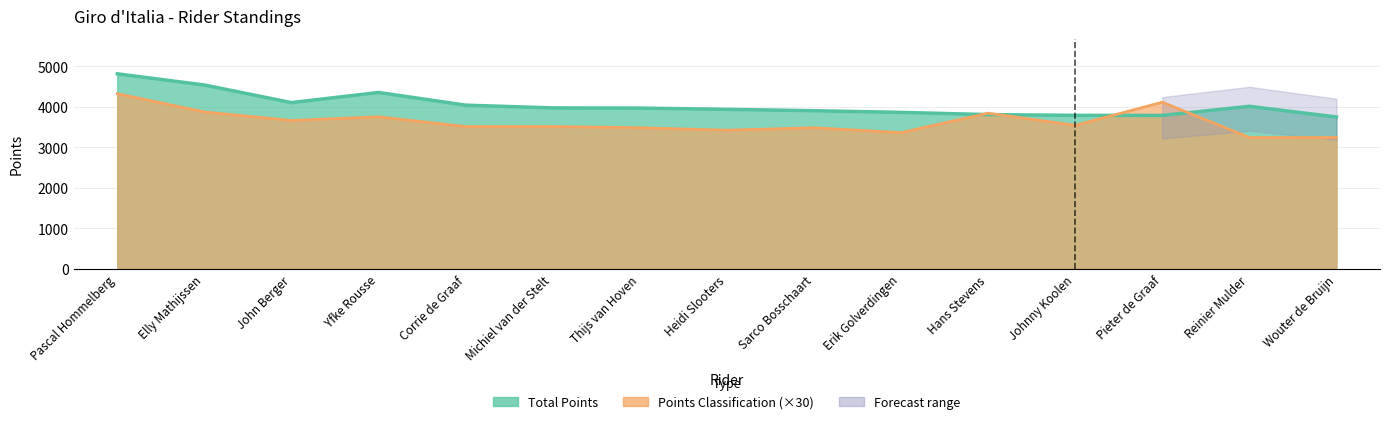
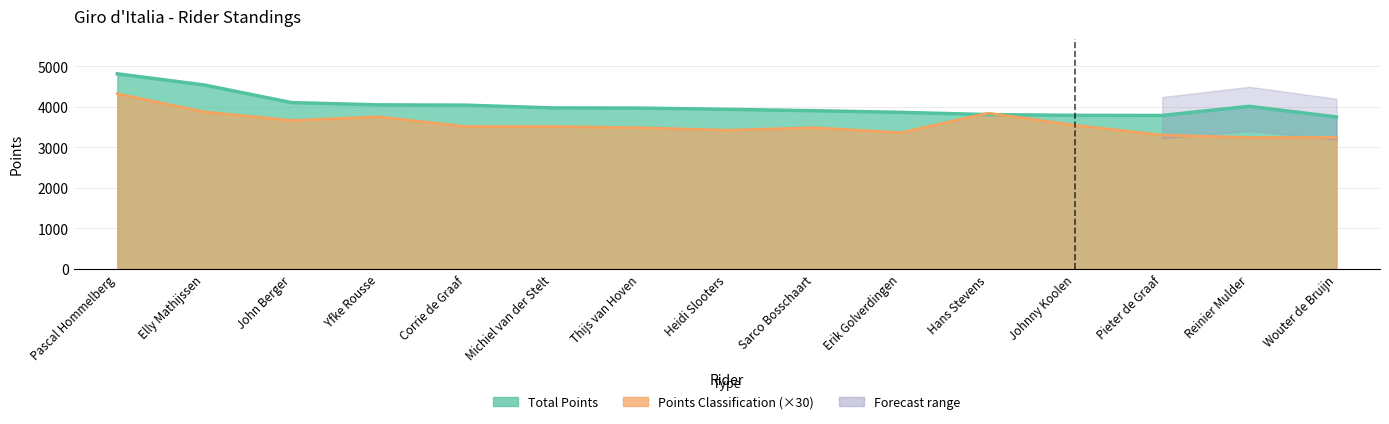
  {
    "Total Points": {
      "Pascal Hommelberg": 4800,
      "Elly Mathijssen": 4500,
      "John Berger": 4100,
-     "Yfke Rousse": 4400,
+     "Yfke Rousse": 4000,
      "Corrie de Graaf": 4000,
      "Michiel van der Stelt": 4000,
      "Thijs van Hoven": 4000,
      "Heidi Slooters": 3900,
      "Sarco Bosschaart": 3900,
      "Erik Golverdingen": 3900,
      "Johnny Koolen": 3800,
      "Pieter de Graaf": 3800,
      "Reinier Mulder": 4000,
      "Wouter de Bruijn": 3700
    },
    "Points Classification (×30)": {
      "Pascal Hommelberg": 4300,
      "Elly Mathijssen": 3900,
      "John Berger": 3700,
      "Yfke Rousse": 3800,
      "Corrie de Graaf": 3500,
      "Michiel van der Stelt": 3500,
      "Thijs van Hoven": 3500,
      "Heidi Slooters": 3400,
      "Sarco Bosschaart": 3500,
      "Erik Golverdingen": 3400,
      "Johnny Koolen": 3500,
-     "Pieter de Graaf": 4100,
+     "Pieter de Graaf": 3300,
      "Reinier Mulder": 3200,
      "Wouter de Bruijn": 3200
    }
  }
